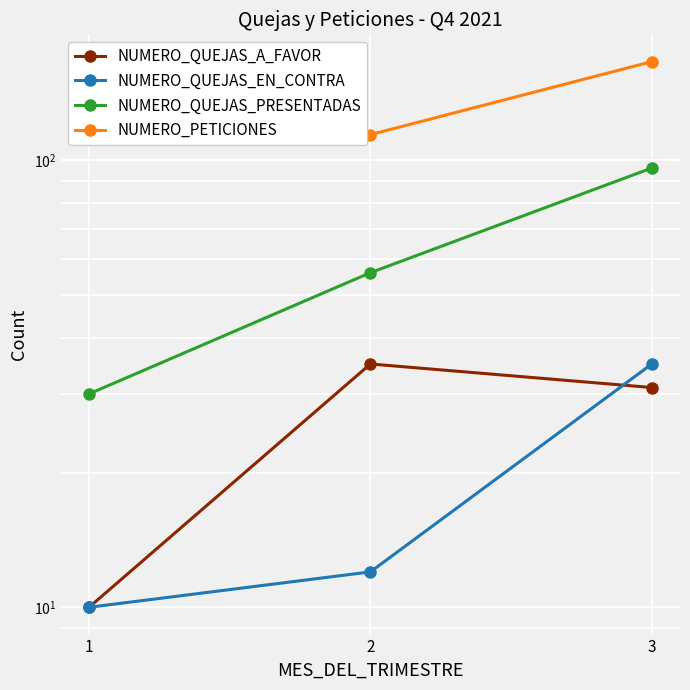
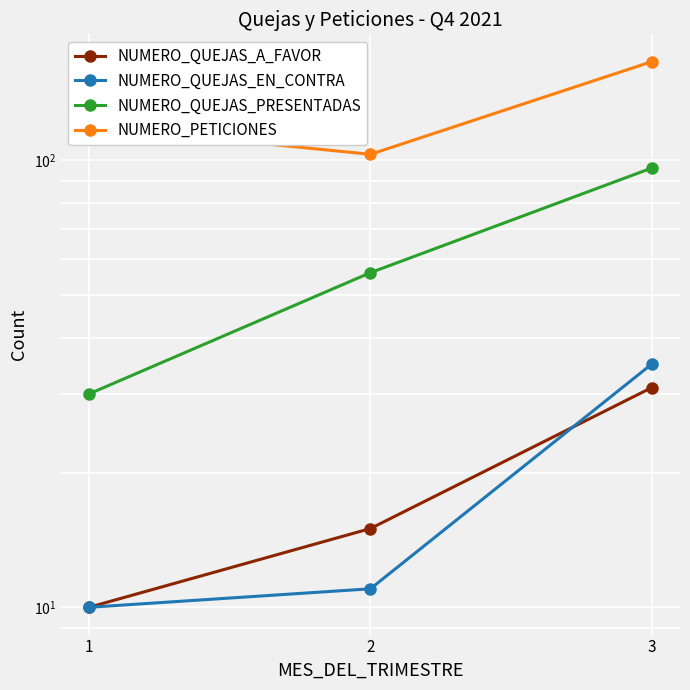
  {
    "NUMERO_QUEJAS_A_FAVOR": {
-     "2": 35,
+     "2": 15,
      "3": 31
    },
    "NUMERO_QUEJAS_EN_CONTRA": {
-     "2": 12,
+     "2": 11,
      "3": 35
    },
    "NUMERO_QUEJAS_PRESENTADAS": {
      "1": 30,
      "2": 56,
      "3": 96
    },
    "NUMERO_PETICIONES": {
-     "2": 114,
+     "2": 103,
      "3": 166
    }
  }
